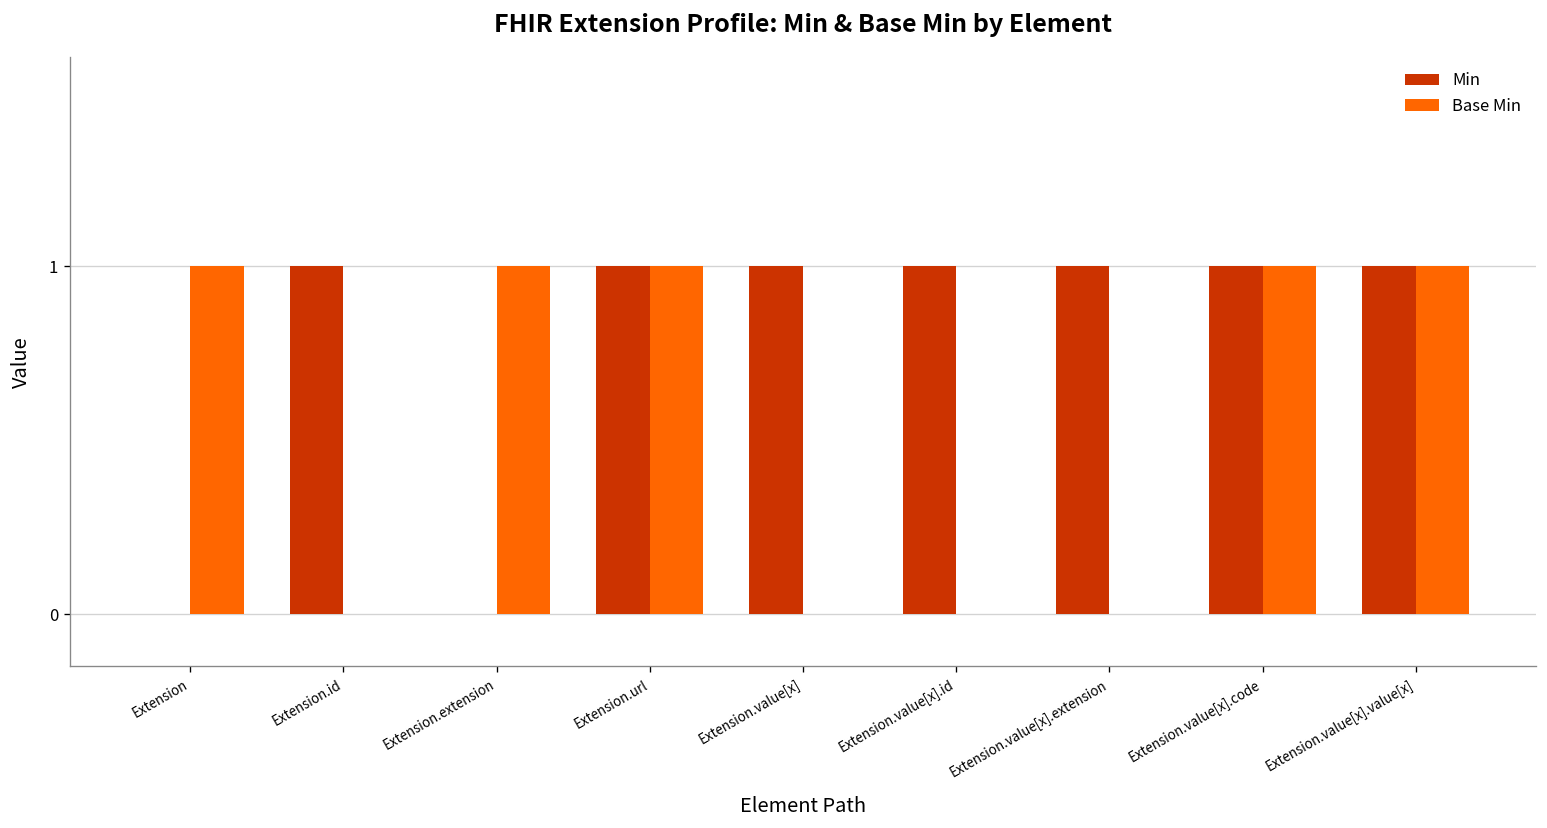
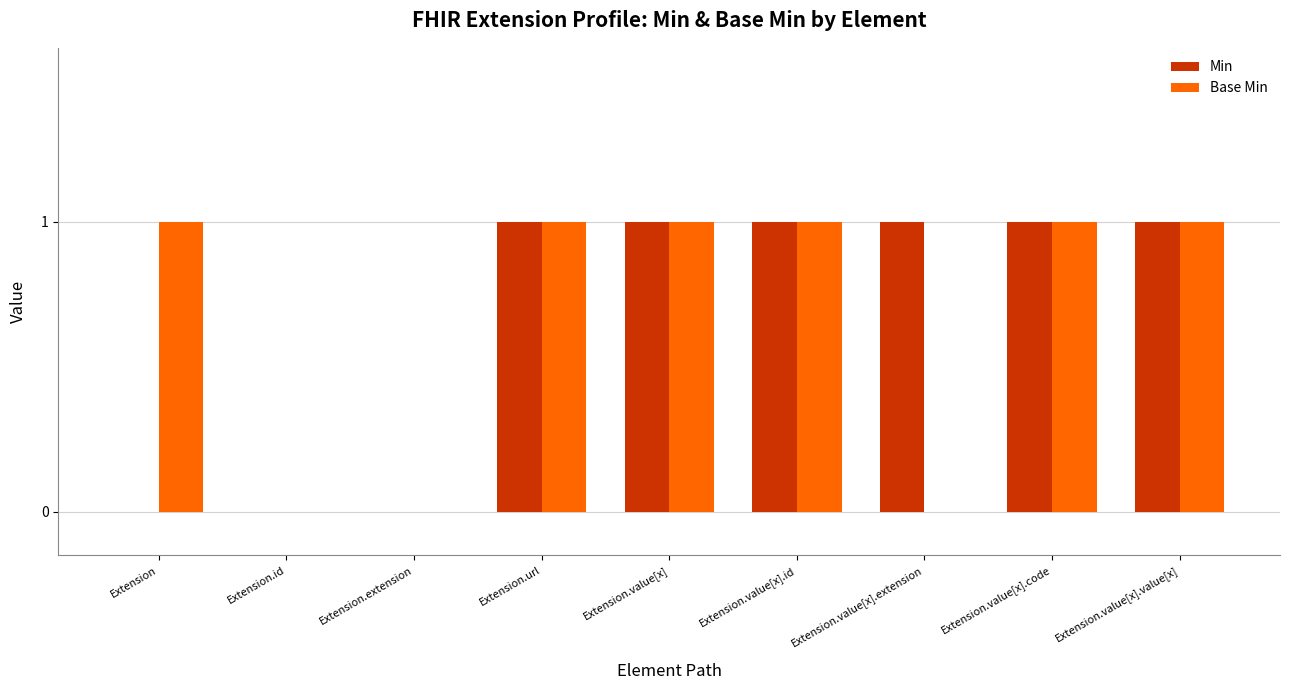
  {
    "Min": {
      "Extension": 0,
-     "Extension.id": 1,
+     "Extension.id": 0,
      "Extension.extension": 0,
      "Extension.url": 1,
      "Extension.value[x]": 1,
      "Extension.value[x].id": 1,
      "Extension.value[x].extension": 1,
      "Extension.value[x].code": 1,
      "Extension.value[x].value[x]": 1
    },
    "Base Min": {
      "Extension": 1,
      "Extension.id": 0,
-     "Extension.extension": 1,
+     "Extension.extension": 0,
      "Extension.url": 1,
-     "Extension.value[x]": 0,
-     "Extension.value[x].id": 0,
+     "Extension.value[x]": 1,
+     "Extension.value[x].id": 1,
      "Extension.value[x].extension": 0,
      "Extension.value[x].code": 1,
      "Extension.value[x].value[x]": 1
    }
  }
